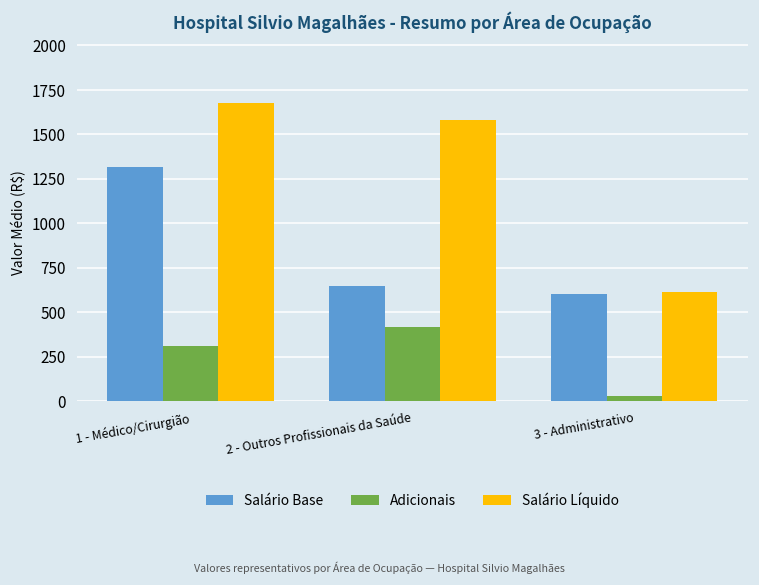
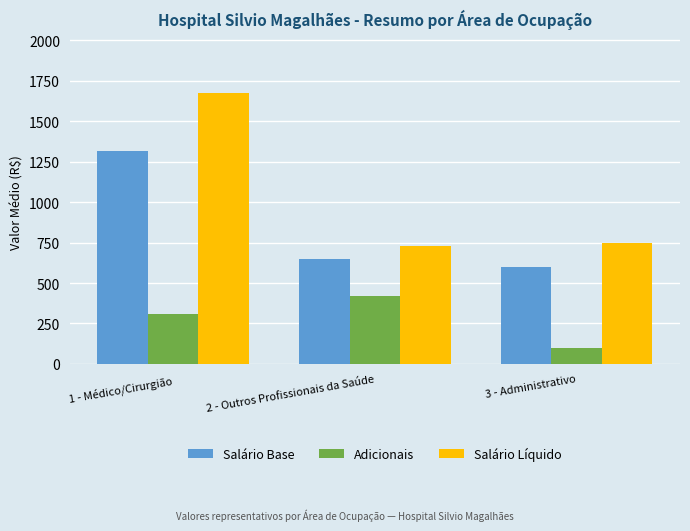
  {
    "Salário Base": {
      "1 - Médico/Cirurgião": 1320,
      "2 - Outros Profissionais da Saúde": 650,
      "3 - Administrativo": 600
    },
    "Adicionais": {
      "1 - Médico/Cirurgião": 310,
      "2 - Outros Profissionais da Saúde": 420,
-     "3 - Administrativo": 30
+     "3 - Administrativo": 100
    },
    "Salário Líquido": {
      "1 - Médico/Cirurgião": 1670,
-     "2 - Outros Profissionais da Saúde": 1580,
-     "3 - Administrativo": 610
+     "2 - Outros Profissionais da Saúde": 730,
+     "3 - Administrativo": 750
    }
  }
